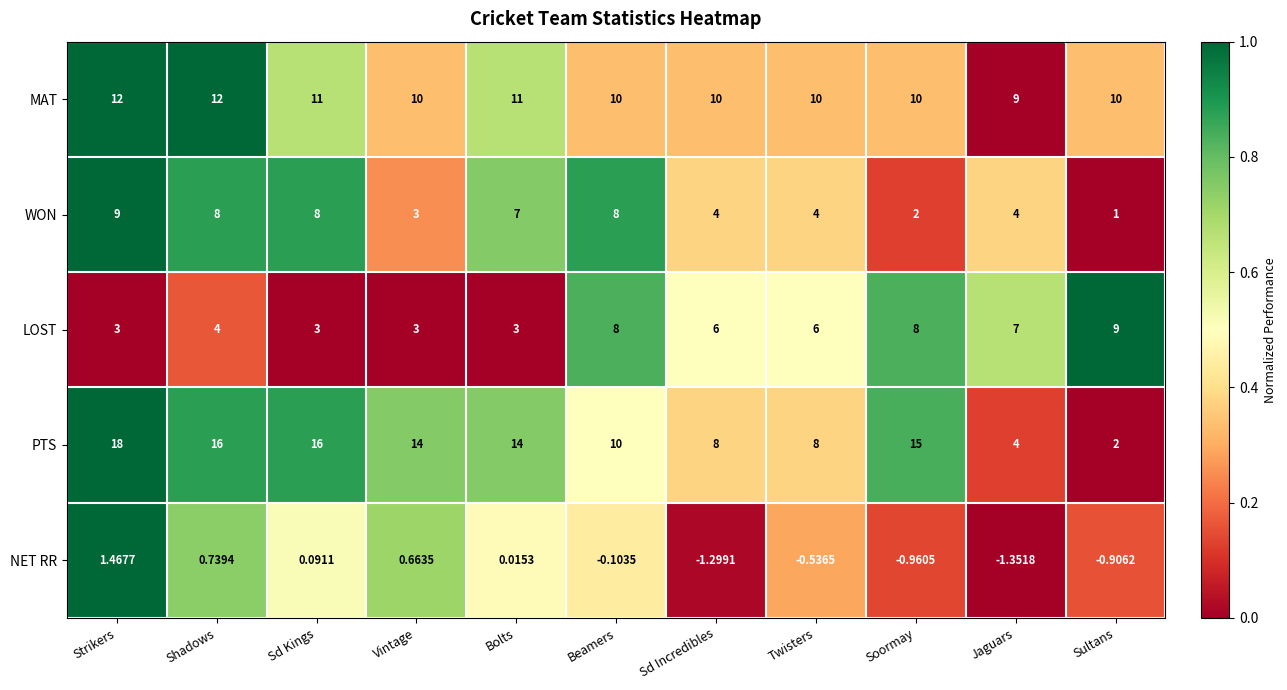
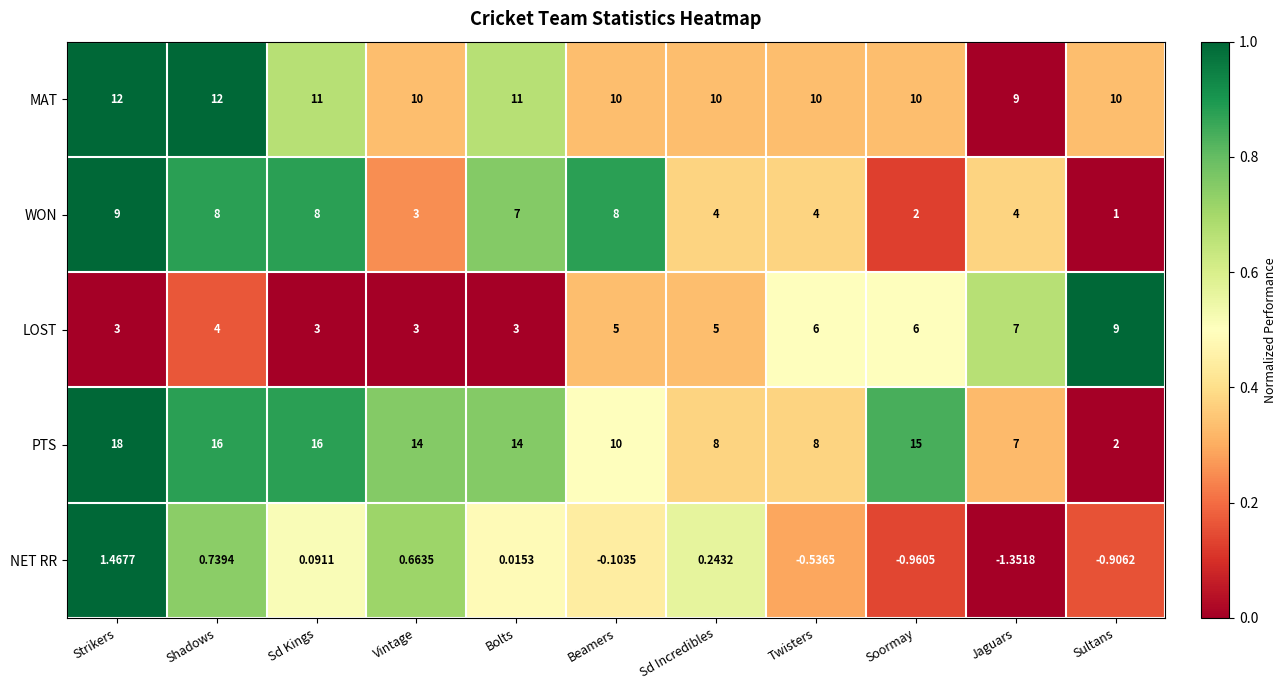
  {
    "MAT": {
      "Strikers": 12,
      "Shadows": 12,
      "Sd Kings": 11,
      "Vintage": 10,
      "Bolts": 11,
      "Beamers": 10,
      "Sd Incredibles": 10,
      "Twisters": 10,
      "Soormay": 10,
      "Jaguars": 9,
      "Sultans": 10
    },
    "WON": {
      "Strikers": 9,
      "Shadows": 8,
      "Sd Kings": 8,
      "Vintage": 3,
      "Bolts": 7,
      "Beamers": 8,
      "Sd Incredibles": 4,
      "Twisters": 4,
      "Soormay": 2,
      "Jaguars": 4,
      "Sultans": 1
    },
    "LOST": {
      "Strikers": 3,
      "Shadows": 4,
      "Sd Kings": 3,
      "Vintage": 3,
      "Bolts": 3,
-     "Beamers": 8,
-     "Sd Incredibles": 6,
+     "Beamers": 5,
+     "Sd Incredibles": 5,
      "Twisters": 6,
-     "Soormay": 8,
+     "Soormay": 6,
      "Jaguars": 7,
      "Sultans": 9
    },
    "PTS": {
      "Strikers": 18,
      "Shadows": 16,
      "Sd Kings": 16,
      "Vintage": 14,
      "Bolts": 14,
      "Beamers": 10,
      "Sd Incredibles": 8,
      "Twisters": 8,
      "Soormay": 15,
-     "Jaguars": 4,
+     "Jaguars": 7,
      "Sultans": 2
    },
    "NET RR": {
      "Strikers": 1.4677,
      "Shadows": 0.7394,
      "Sd Kings": 0.0911,
      "Vintage": 0.6635,
      "Bolts": 0.0153,
      "Beamers": -0.1035,
-     "Sd Incredibles": -1.2991,
+     "Sd Incredibles": 0.2432,
      "Twisters": -0.5365,
      "Soormay": -0.9605,
      "Jaguars": -1.3518,
      "Sultans": -0.9062
    }
  }
